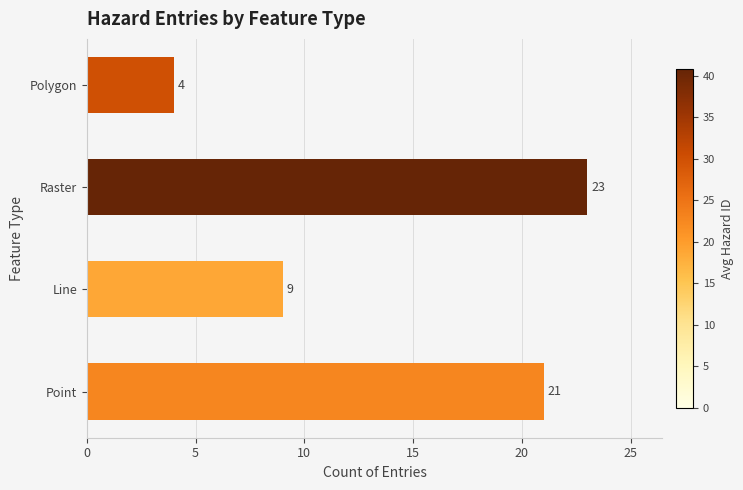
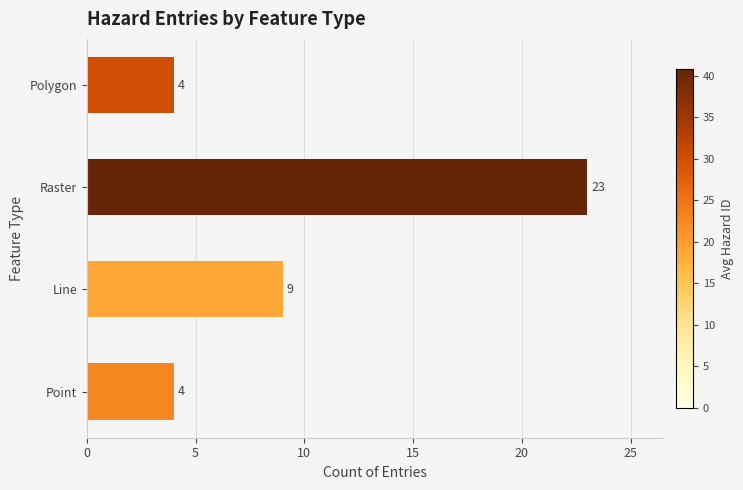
  {
    "Polygon": 4,
    "Raster": 23,
    "Line": 9,
-   "Point": 21
+   "Point": 4
  }
